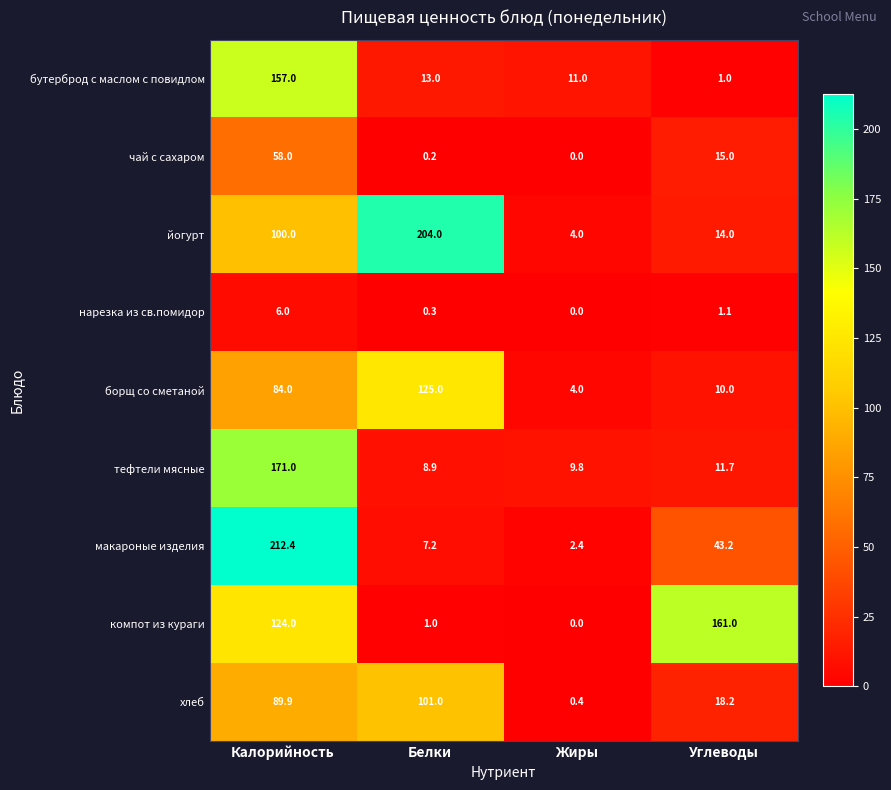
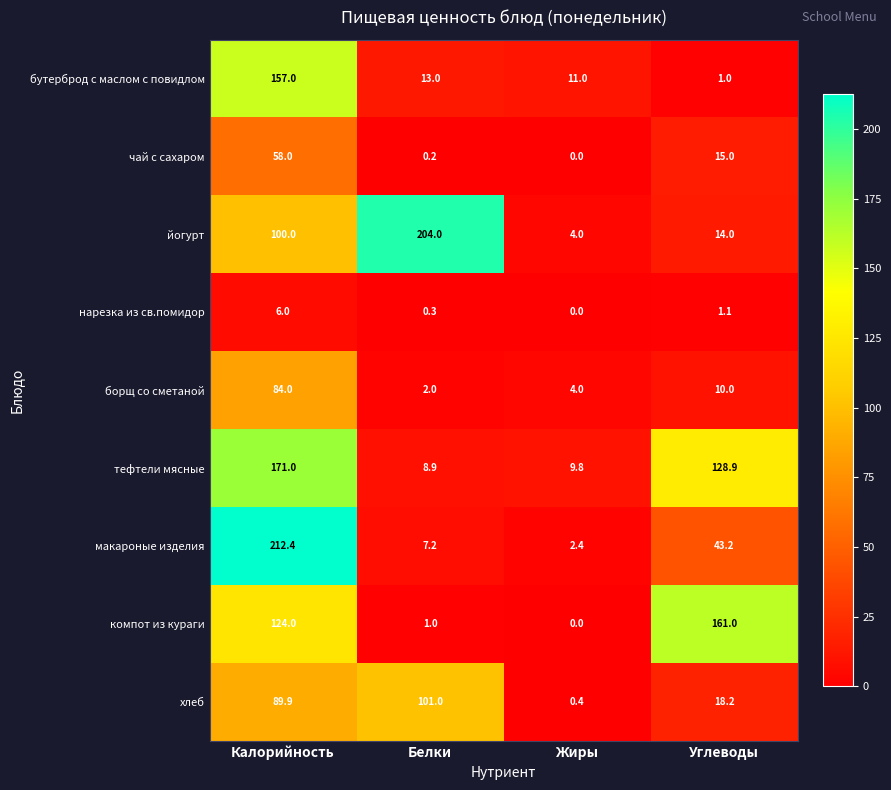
  {
    "бутерброд с маслом с повидлом": {
      "Калорийность": 157.0,
      "Белки": 13.0,
      "Жиры": 11.0,
      "Углеводы": 1.0
    },
    "чай с сахаром": {
      "Калорийность": 58.0,
      "Белки": 0.2,
      "Жиры": 0.0,
      "Углеводы": 15.0
    },
    "йогурт": {
      "Калорийность": 100.0,
      "Белки": 204.0,
      "Жиры": 4.0,
      "Углеводы": 14.0
    },
    "нарезка из св.помидор": {
      "Калорийность": 6.0,
      "Белки": 0.3,
      "Жиры": 0.0,
      "Углеводы": 1.1
    },
    "борщ со сметаной": {
      "Калорийность": 84.0,
-     "Белки": 125.0,
+     "Белки": 2.0,
      "Жиры": 4.0,
      "Углеводы": 10.0
    },
    "тефтели мясные": {
      "Калорийность": 171.0,
      "Белки": 8.9,
      "Жиры": 9.8,
-     "Углеводы": 11.7
+     "Углеводы": 128.9
    },
    "макароные изделия": {
      "Калорийность": 212.4,
      "Белки": 7.2,
      "Жиры": 2.4,
      "Углеводы": 43.2
    },
    "компот из кураги": {
      "Калорийность": 124.0,
      "Белки": 1.0,
      "Жиры": 0.0,
      "Углеводы": 161.0
    },
    "хлеб": {
      "Калорийность": 89.9,
      "Белки": 101.0,
      "Жиры": 0.4,
      "Углеводы": 18.2
    }
  }
